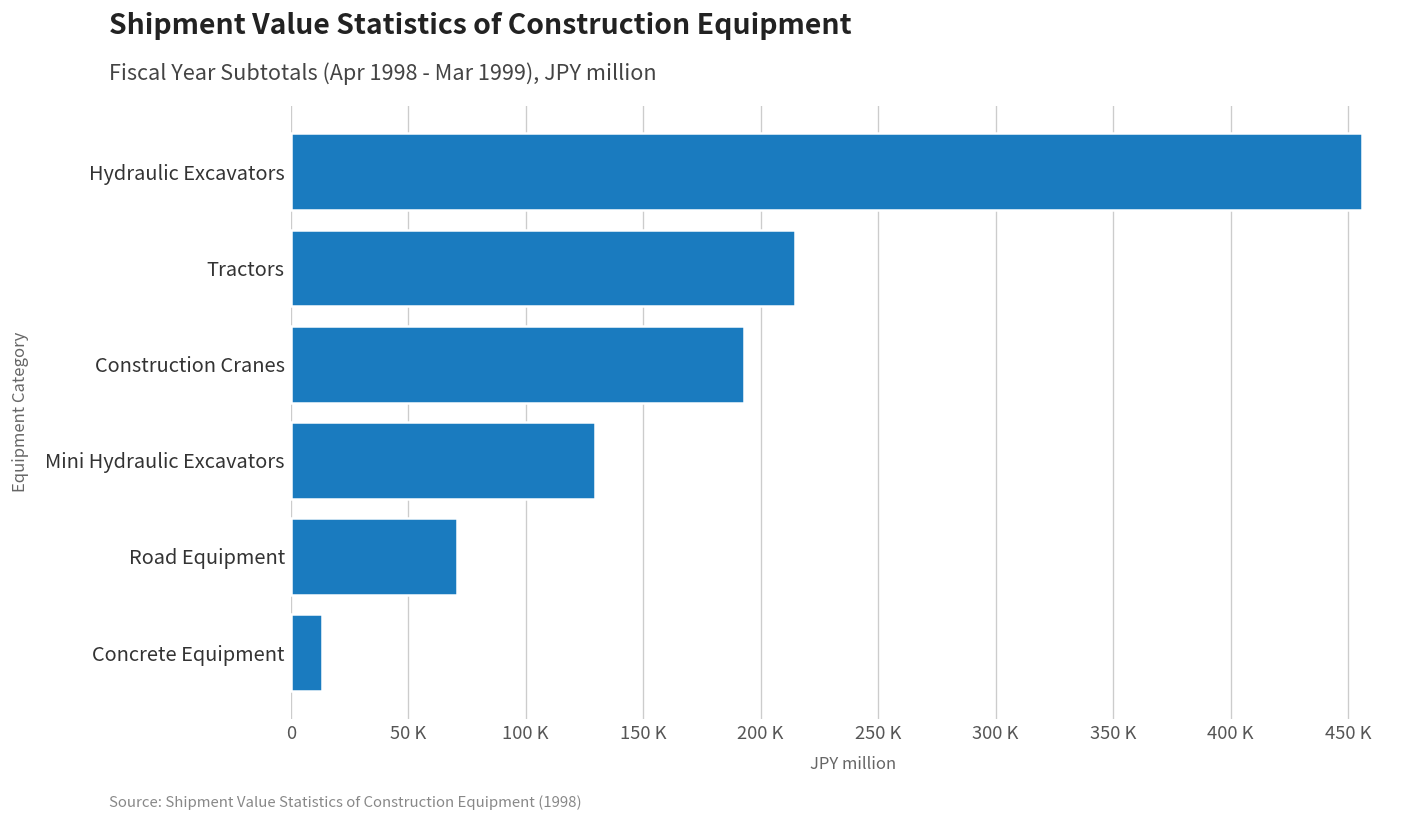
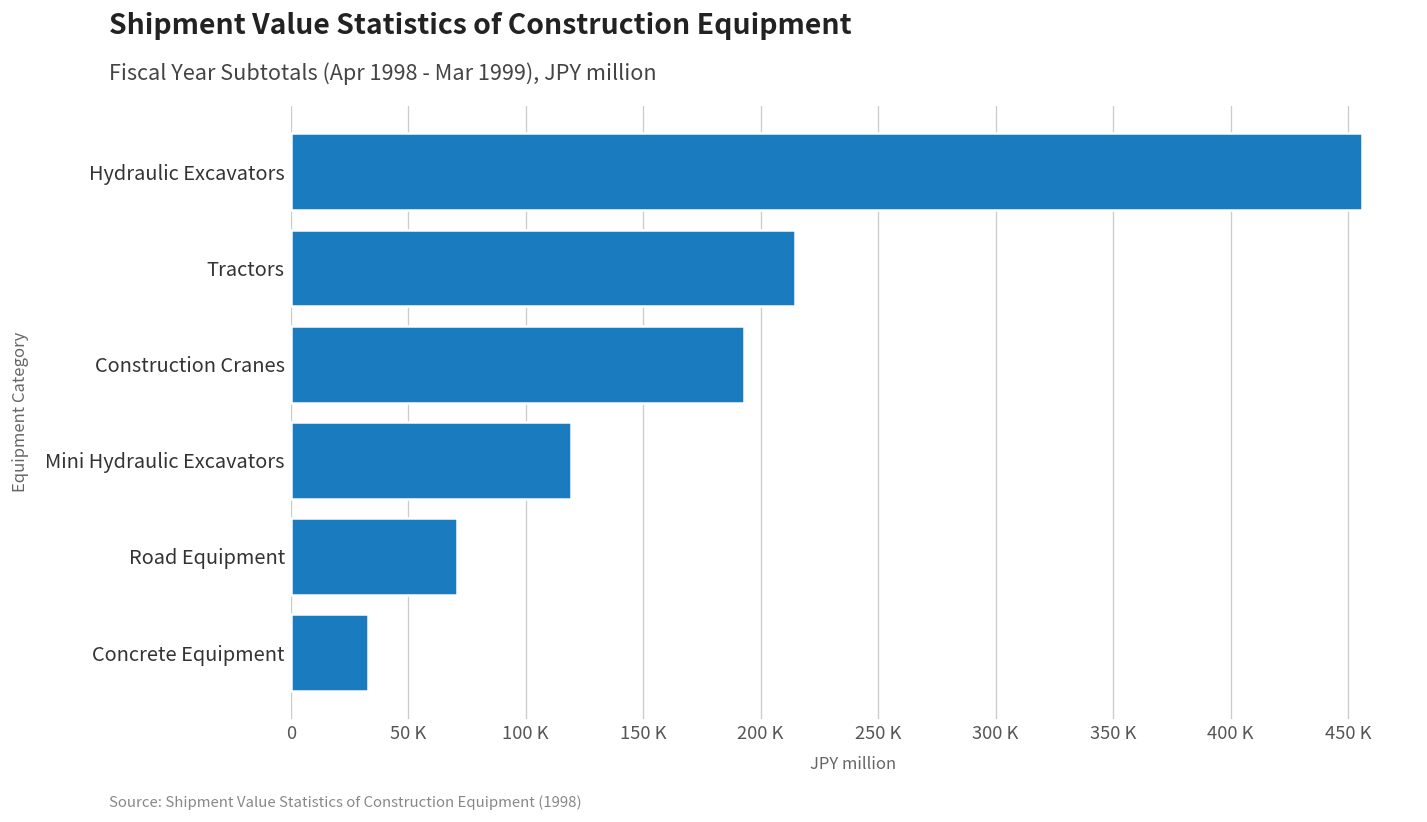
  {
    "Hydraulic Excavators": 456000,
    "Tractors": 214000,
    "Construction Cranes": 193000,
-   "Mini Hydraulic Excavators": 129000,
+   "Mini Hydraulic Excavators": 119000,
    "Road Equipment": 71000,
-   "Concrete Equipment": 13000
+   "Concrete Equipment": 33000
  }
